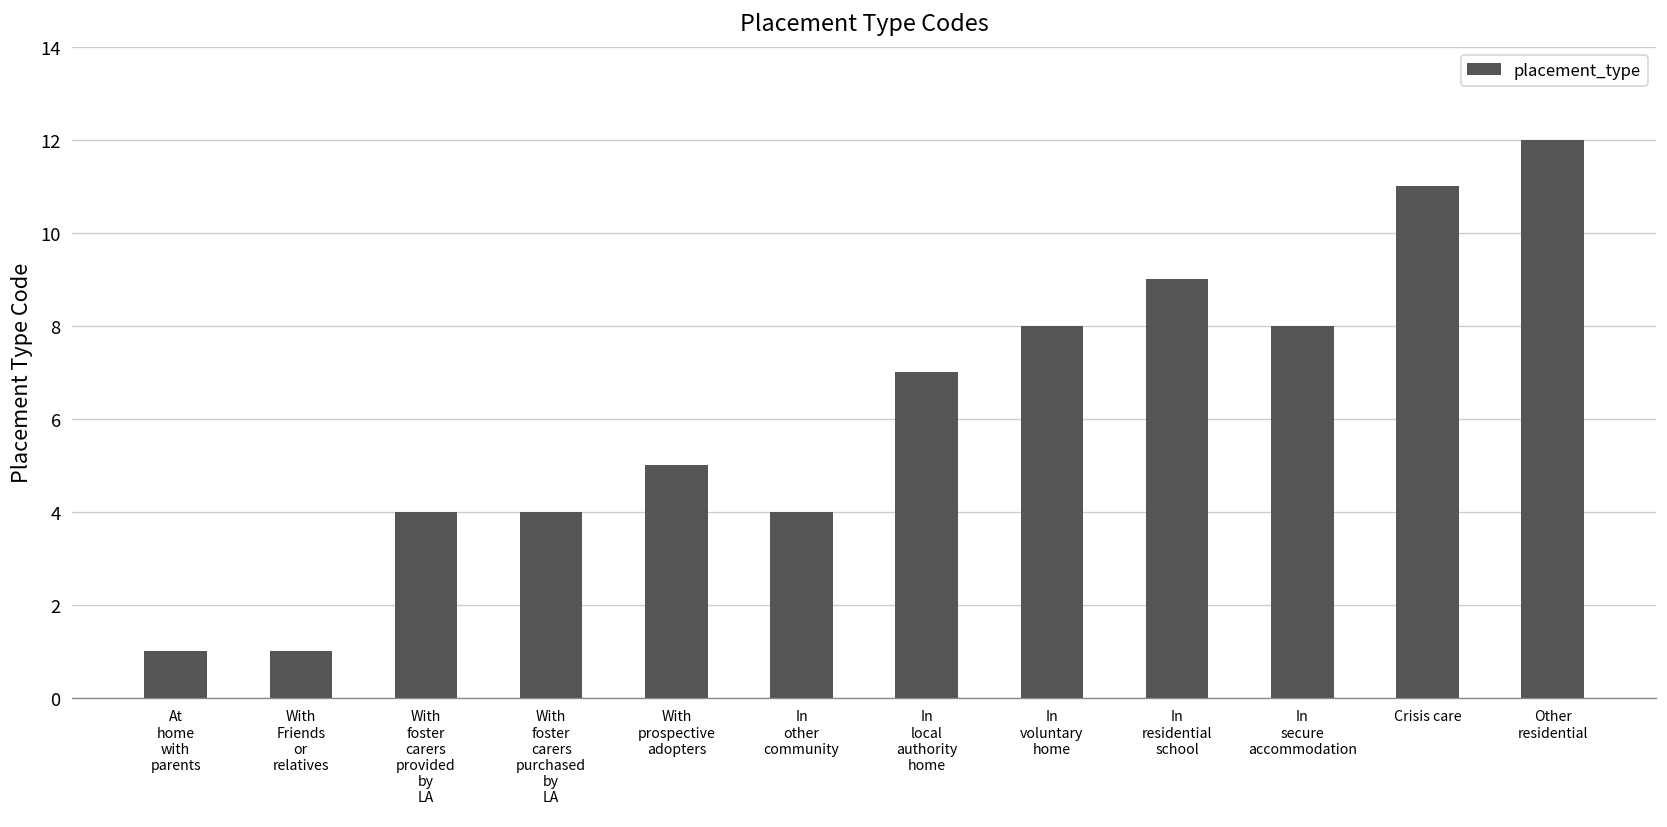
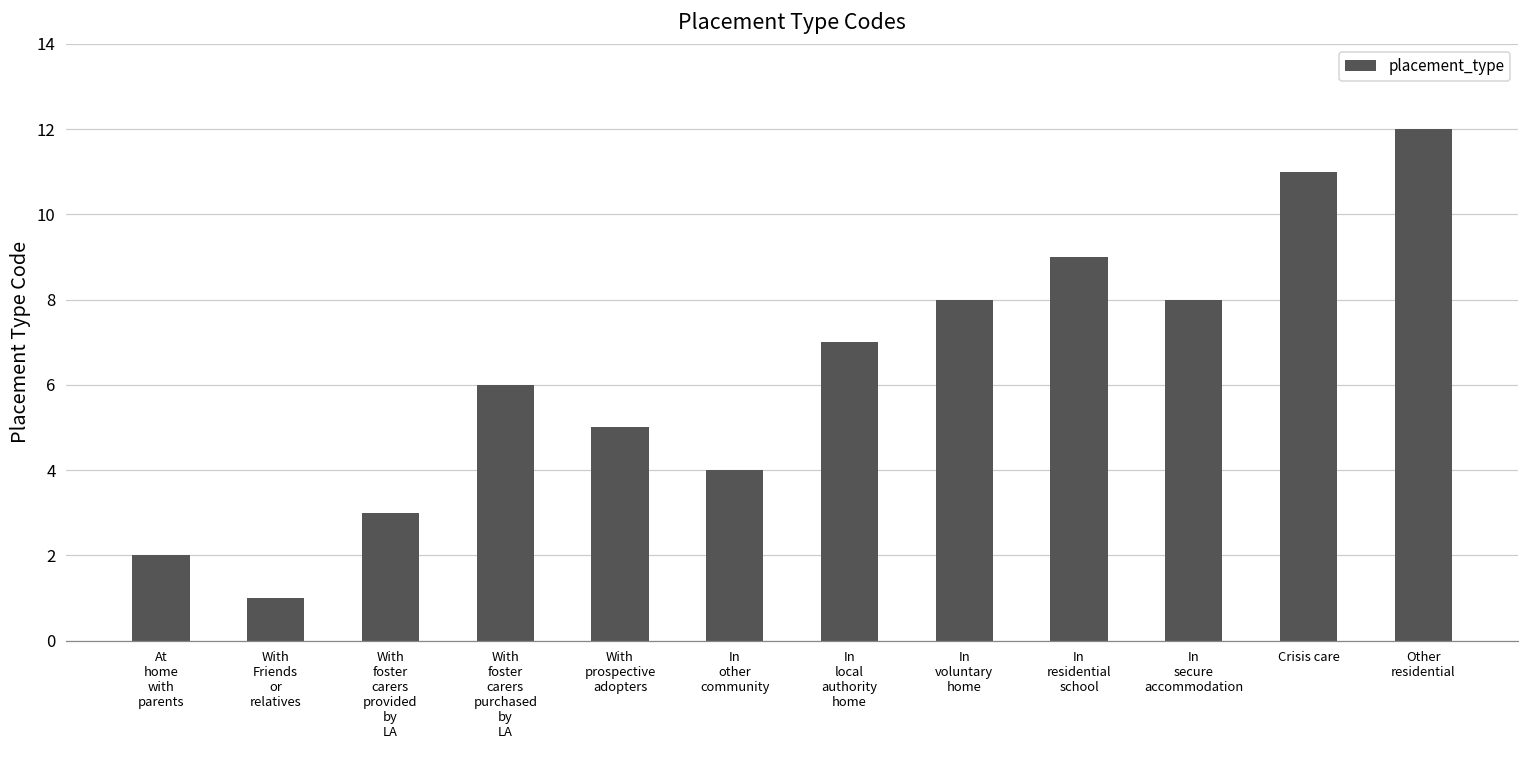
  {
-   "At home with parents": 1,
+   "At home with parents": 2,
    "With Friends or relatives": 1,
-   "With foster carers provided by LA": 4,
-   "With foster carers purchased by LA": 4,
+   "With foster carers provided by LA": 3,
+   "With foster carers purchased by LA": 6,
    "With prospective adopters": 5,
    "In other community": 4,
    "In local authority home": 7,
    "In voluntary home": 8,
    "In residential school": 9,
    "In secure accommodation": 8,
    "Crisis care": 11,
    "Other residential": 12
  }
